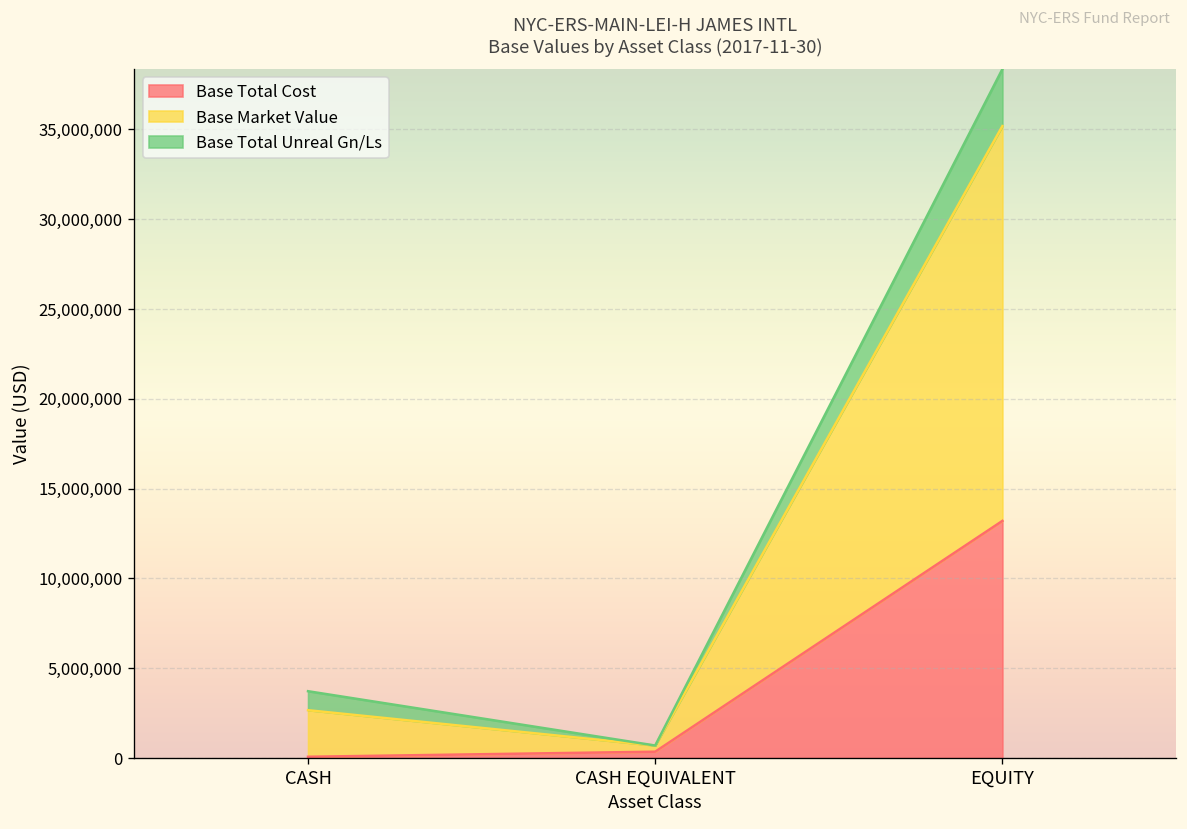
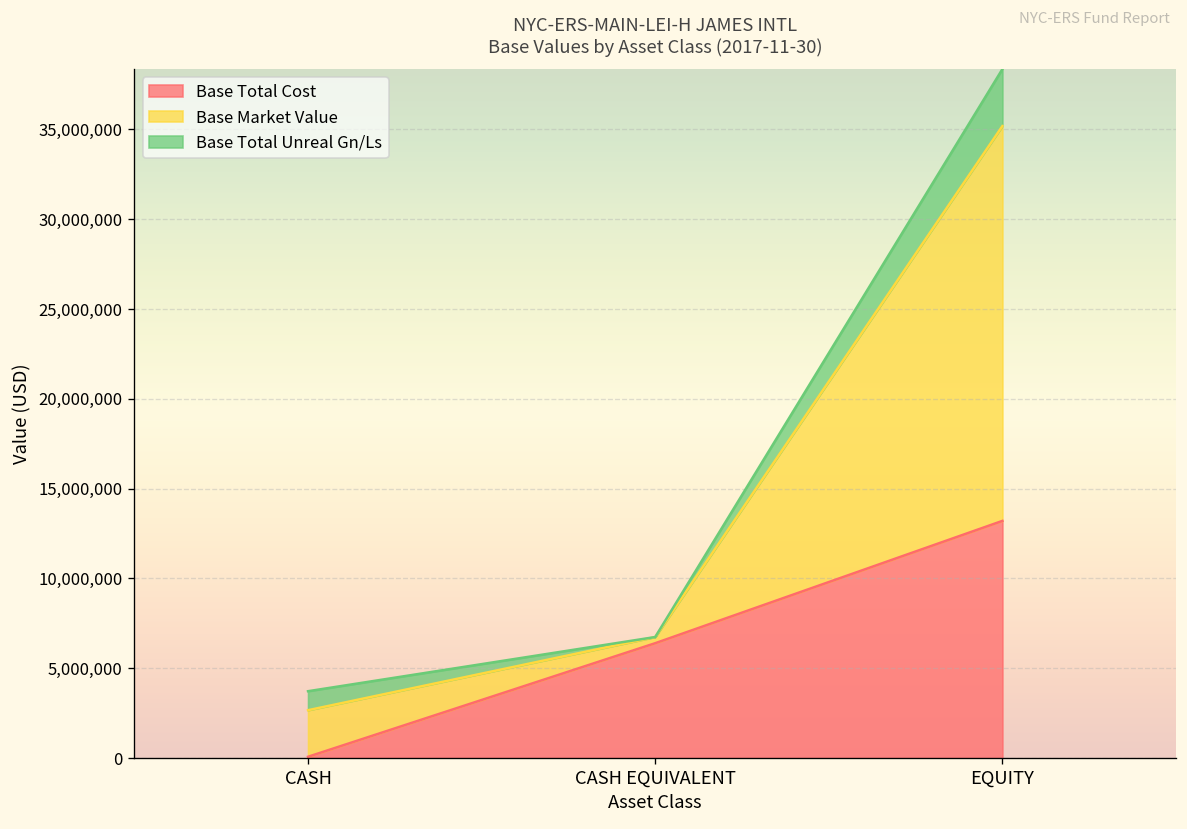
  {
    "Base Total Cost": {
      "CASH": "100,000",
-     "CASH EQUIVALENT": "300,000",
+     "CASH EQUIVALENT": "6,400,000",
      "EQUITY": "13,200,000"
    },
    "Base Market Value": {
      "CASH": "2,600,000",
      "EQUITY": "22,000,000"
    },
    "Base Total Unreal Gn/Ls": {
      "CASH": "1,100,000",
      "EQUITY": "3,200,000"
    }
  }
